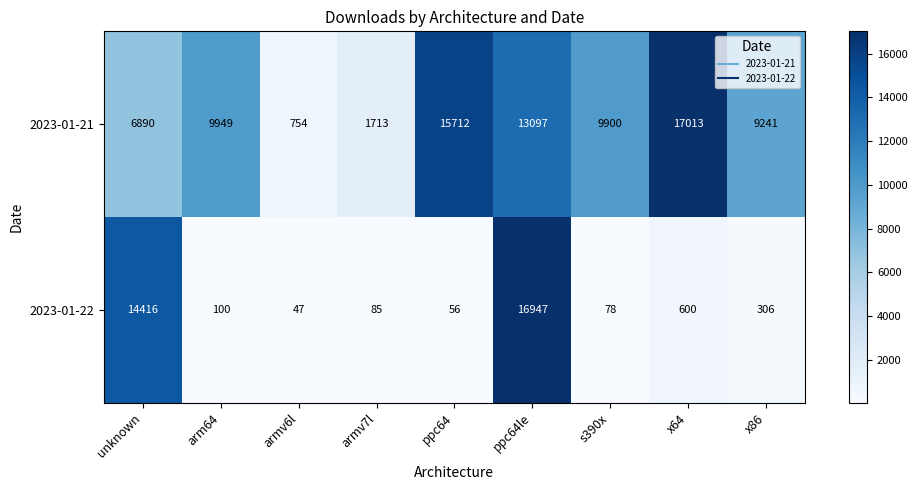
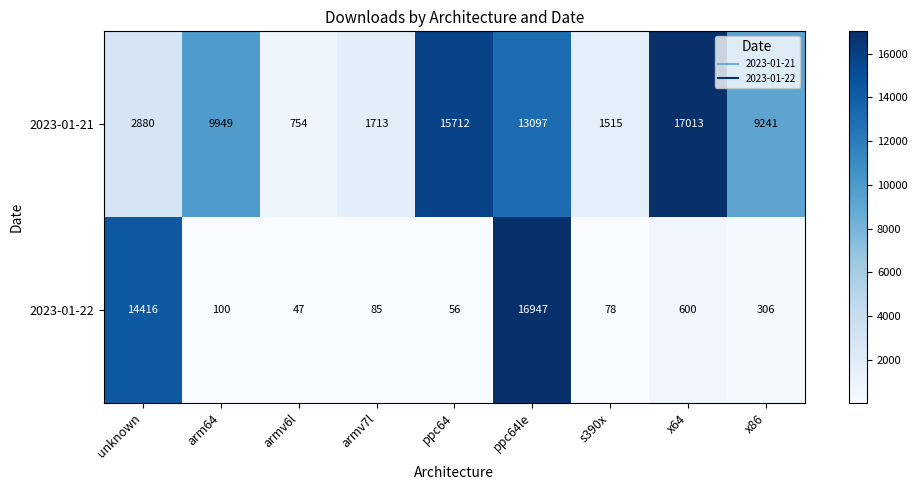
  {
    "2023-01-21": {
-     "unknown": 6890,
+     "unknown": 2880,
      "arm64": 9949,
      "armv6l": 754,
      "armv7l": 1713,
      "ppc64": 15712,
      "ppc64le": 13097,
-     "s390x": 9900,
+     "s390x": 1515,
      "x64": 17013,
      "x86": 9241
    },
    "2023-01-22": {
      "unknown": 14416,
      "arm64": 100,
      "armv6l": 47,
      "armv7l": 85,
      "ppc64": 56,
      "ppc64le": 16947,
      "s390x": 78,
      "x64": 600,
      "x86": 306
    }
  }
